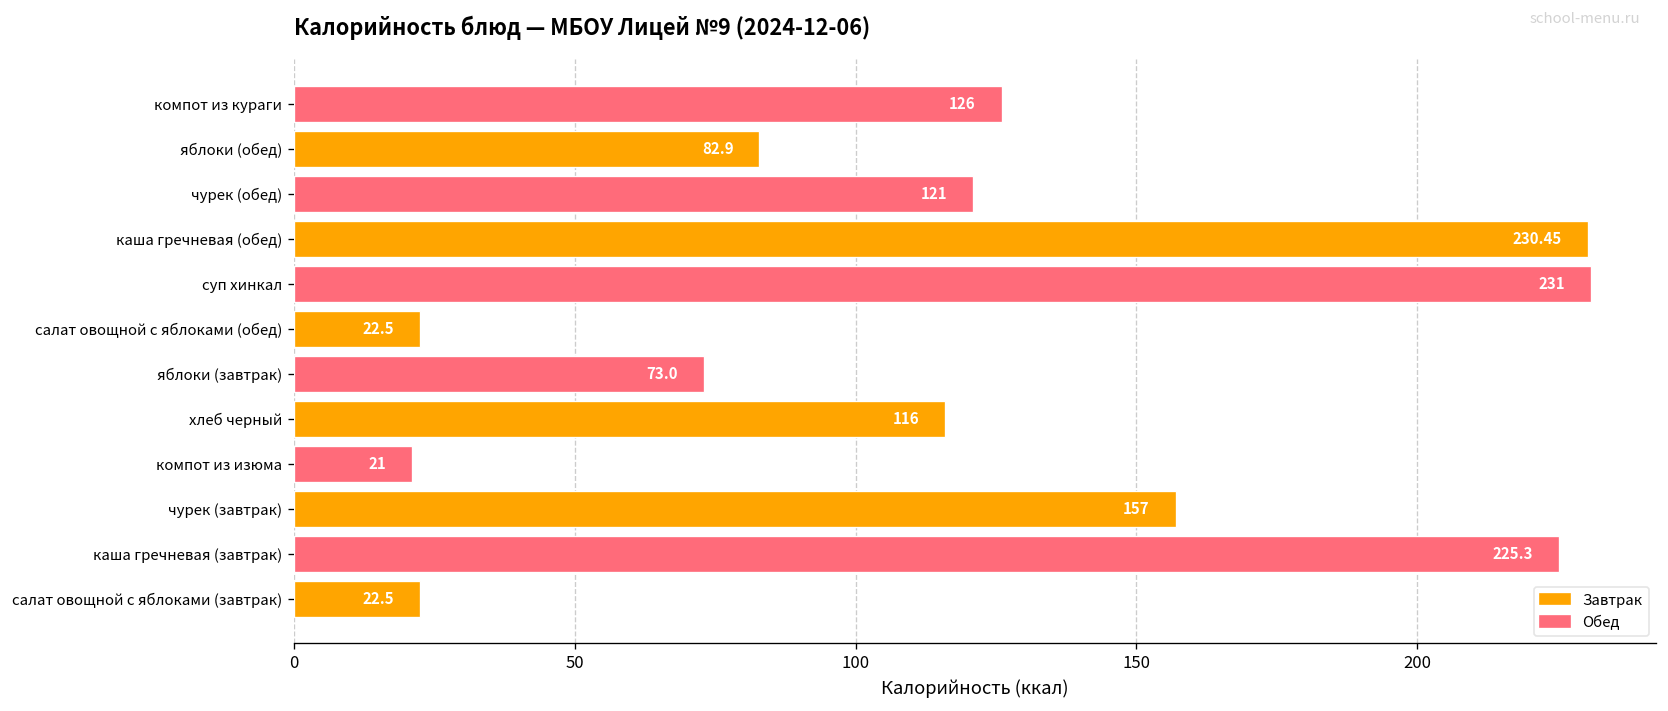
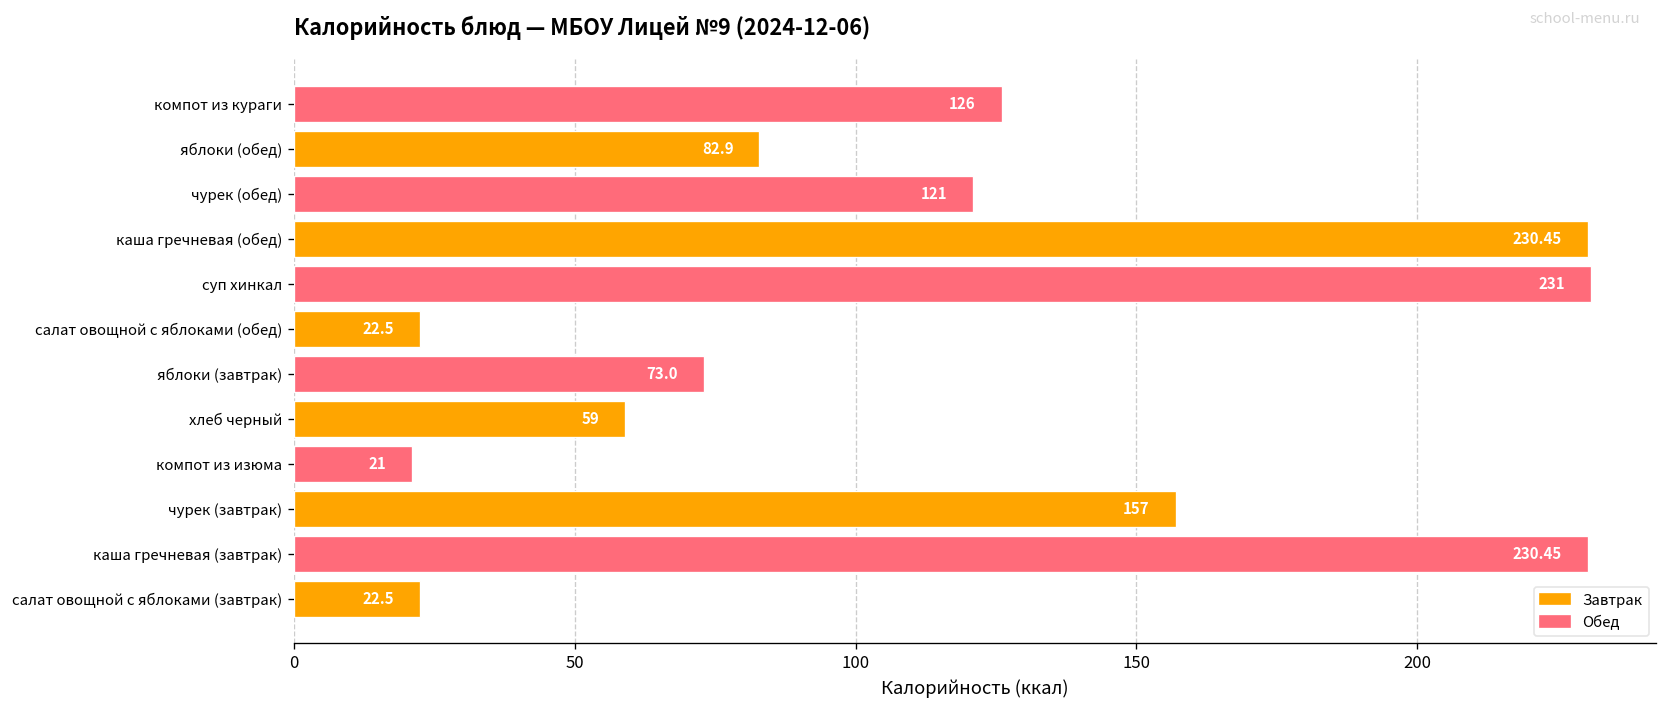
  {
    "компот из кураги": 126,
    "яблоки (обед)": 82.9,
    "чурек (обед)": 121,
    "каша гречневая (обед)": 230.45,
    "суп хинкал": 231,
    "салат овощной с яблоками (обед)": 22.5,
    "яблоки (завтрак)": 73.0,
-   "хлеб черный": 116,
+   "хлеб черный": 59,
    "компот из изюма": 21,
    "чурек (завтрак)": 157,
-   "каша гречневая (завтрак)": 225.3,
+   "каша гречневая (завтрак)": 230.45,
    "салат овощной с яблоками (завтрак)": 22.5
  }
